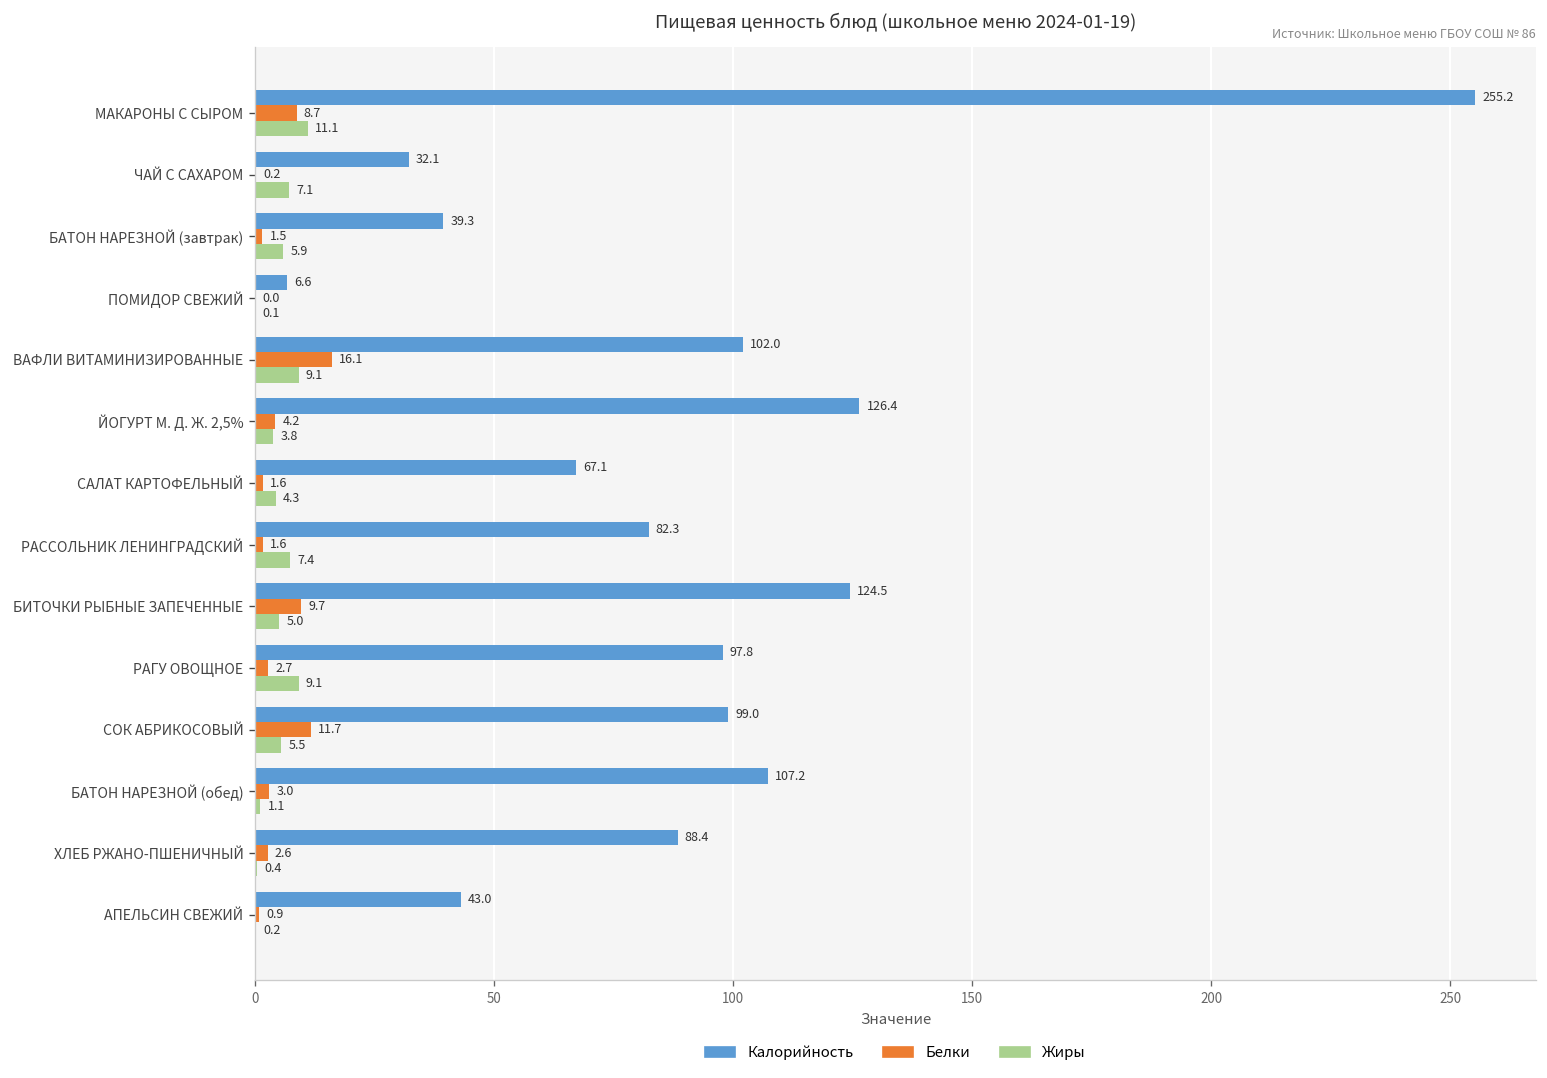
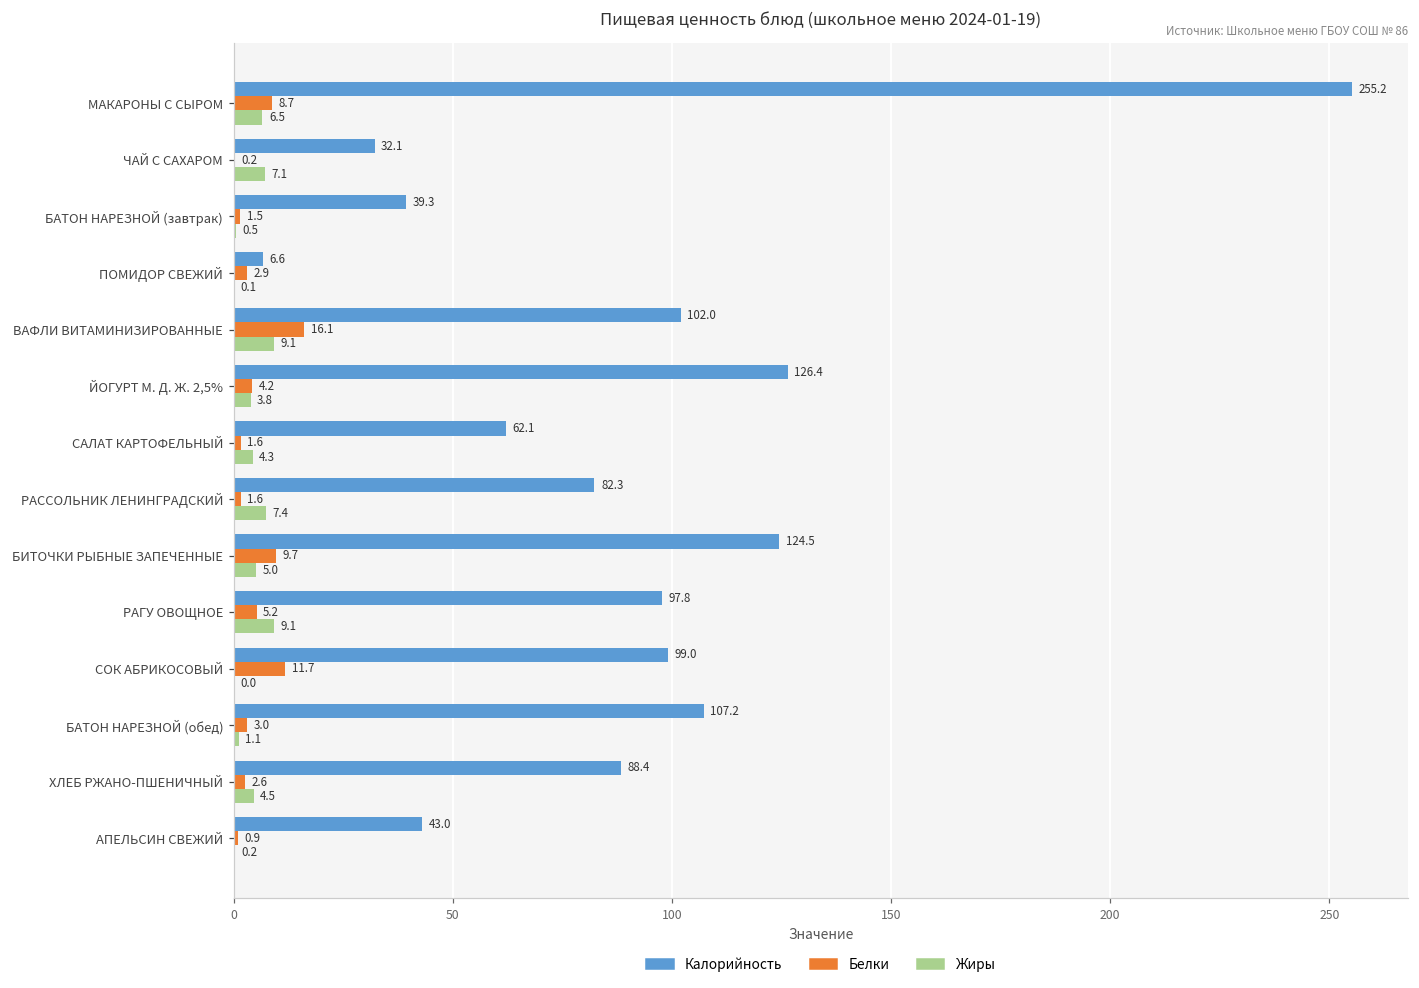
  {
    "Калорийность": {
      "МАКАРОНЫ С СЫРОМ": 255.2,
      "ЧАЙ С САХАРОМ": 32.1,
      "БАТОН НАРЕЗНОЙ (завтрак)": 39.3,
      "ПОМИДОР СВЕЖИЙ": 6.6,
      "ВАФЛИ ВИТАМИНИЗИРОВАННЫЕ": 102.0,
      "ЙОГУРТ М. Д. Ж. 2,5%": 126.4,
-     "САЛАТ КАРТОФЕЛЬНЫЙ": 67.1,
+     "САЛАТ КАРТОФЕЛЬНЫЙ": 62.1,
      "РАССОЛЬНИК ЛЕНИНГРАДСКИЙ": 82.3,
      "БИТОЧКИ РЫБНЫЕ ЗАПЕЧЕННЫЕ": 124.5,
      "РАГУ ОВОЩНОЕ": 97.8,
      "СОК АБРИКОСОВЫЙ": 99.0,
      "БАТОН НАРЕЗНОЙ (обед)": 107.2,
      "ХЛЕБ РЖАНО-ПШЕНИЧНЫЙ": 88.4,
      "АПЕЛЬСИН СВЕЖИЙ": 43.0
    },
    "Белки": {
      "МАКАРОНЫ С СЫРОМ": 8.7,
      "ЧАЙ С САХАРОМ": 0.2,
      "БАТОН НАРЕЗНОЙ (завтрак)": 1.5,
-     "ПОМИДОР СВЕЖИЙ": 0.0,
+     "ПОМИДОР СВЕЖИЙ": 2.9,
      "ВАФЛИ ВИТАМИНИЗИРОВАННЫЕ": 16.1,
      "ЙОГУРТ М. Д. Ж. 2,5%": 4.2,
      "САЛАТ КАРТОФЕЛЬНЫЙ": 1.6,
      "РАССОЛЬНИК ЛЕНИНГРАДСКИЙ": 1.6,
      "БИТОЧКИ РЫБНЫЕ ЗАПЕЧЕННЫЕ": 9.7,
-     "РАГУ ОВОЩНОЕ": 2.7,
+     "РАГУ ОВОЩНОЕ": 5.2,
      "СОК АБРИКОСОВЫЙ": 11.7,
      "БАТОН НАРЕЗНОЙ (обед)": 3.0,
      "ХЛЕБ РЖАНО-ПШЕНИЧНЫЙ": 2.6,
      "АПЕЛЬСИН СВЕЖИЙ": 0.9
    },
    "Жиры": {
-     "МАКАРОНЫ С СЫРОМ": 11.1,
+     "МАКАРОНЫ С СЫРОМ": 6.5,
      "ЧАЙ С САХАРОМ": 7.1,
-     "БАТОН НАРЕЗНОЙ (завтрак)": 5.9,
+     "БАТОН НАРЕЗНОЙ (завтрак)": 0.5,
      "ПОМИДОР СВЕЖИЙ": 0.1,
      "ВАФЛИ ВИТАМИНИЗИРОВАННЫЕ": 9.1,
      "ЙОГУРТ М. Д. Ж. 2,5%": 3.8,
      "САЛАТ КАРТОФЕЛЬНЫЙ": 4.3,
      "РАССОЛЬНИК ЛЕНИНГРАДСКИЙ": 7.4,
      "БИТОЧКИ РЫБНЫЕ ЗАПЕЧЕННЫЕ": 5.0,
      "РАГУ ОВОЩНОЕ": 9.1,
-     "СОК АБРИКОСОВЫЙ": 5.5,
+     "СОК АБРИКОСОВЫЙ": 0.0,
      "БАТОН НАРЕЗНОЙ (обед)": 1.1,
-     "ХЛЕБ РЖАНО-ПШЕНИЧНЫЙ": 0.4,
+     "ХЛЕБ РЖАНО-ПШЕНИЧНЫЙ": 4.5,
      "АПЕЛЬСИН СВЕЖИЙ": 0.2
    }
  }
